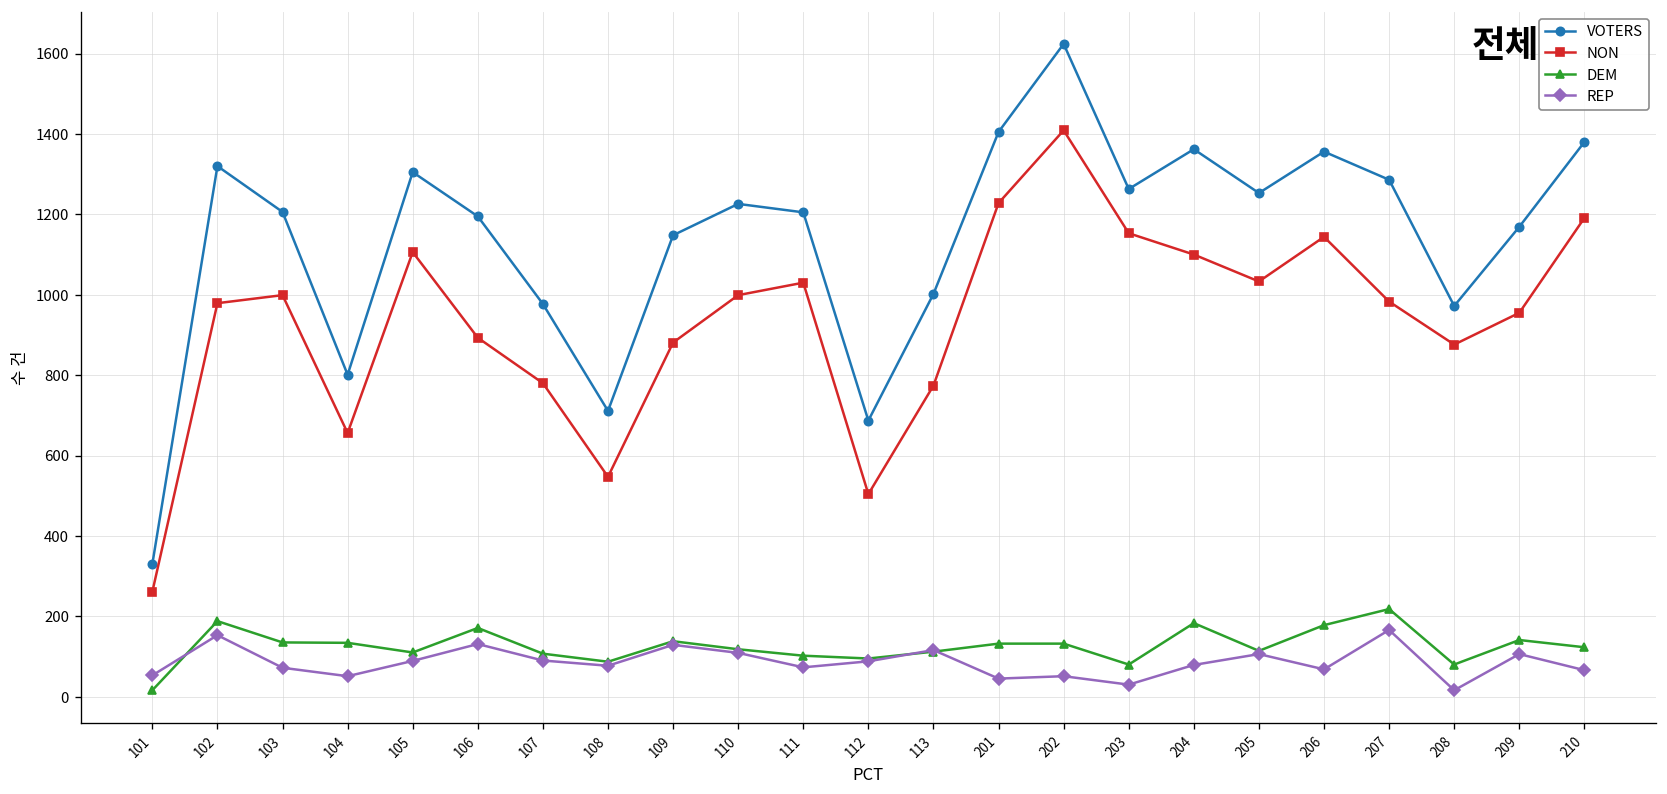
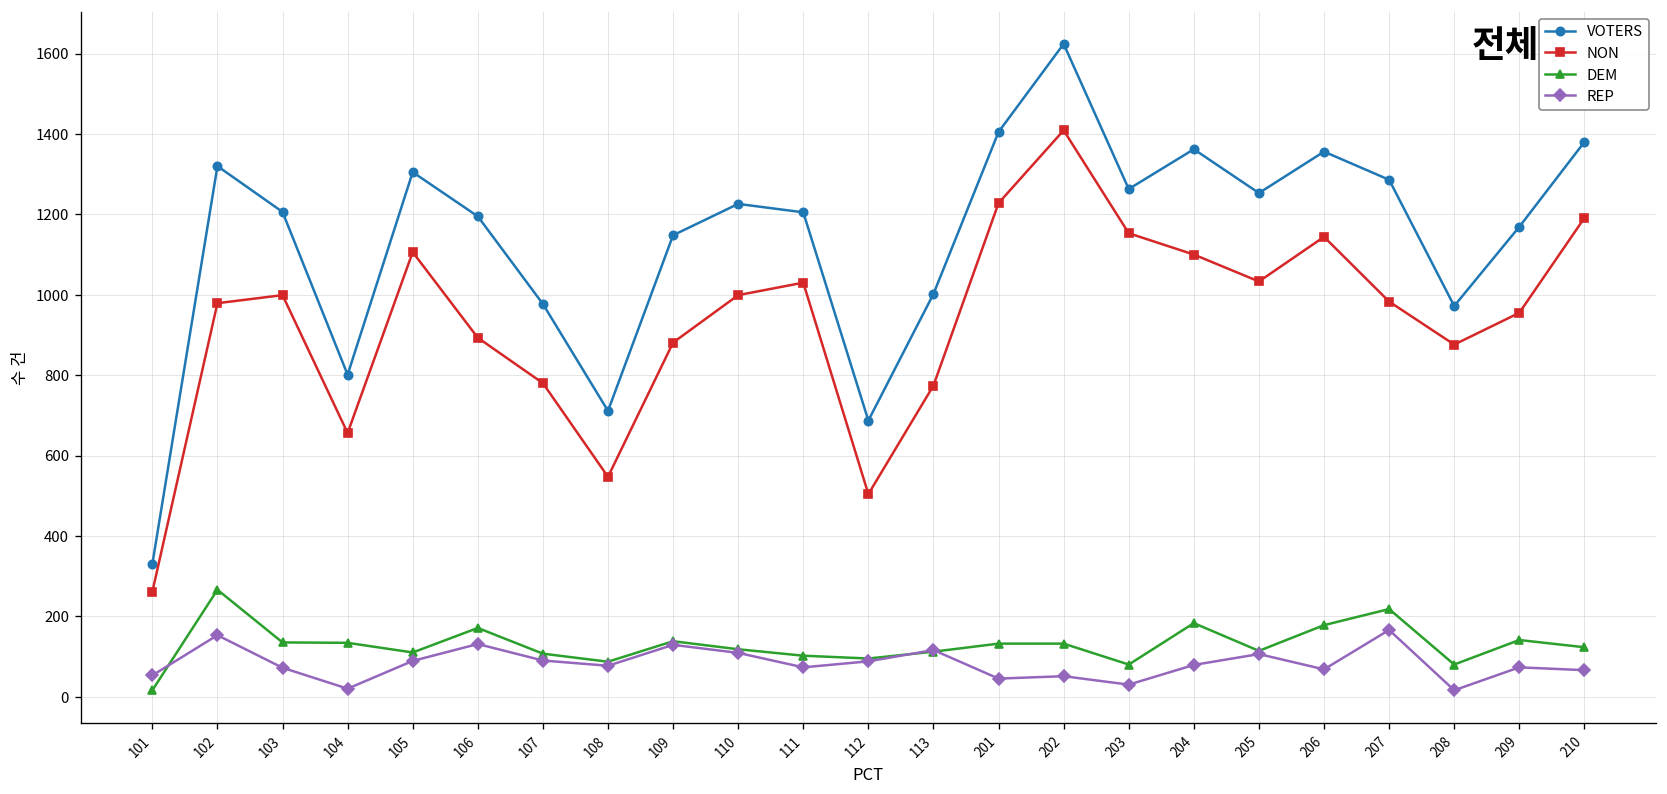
  {
    "VOTERS": {
      "101": 330,
      "102": 1320,
      "103": 1210,
      "104": 800,
      "105": 1310,
      "106": 1200,
      "107": 980,
      "108": 710,
      "109": 1150,
      "110": 1230,
      "111": 1210,
      "112": 690,
      "113": 1000,
      "201": 1410,
      "202": 1620,
      "203": 1260,
      "204": 1360,
      "205": 1250,
      "206": 1360,
      "207": 1290,
      "208": 970,
      "209": 1170,
      "210": 1380
    },
    "NON": {
      "101": 260,
      "102": 980,
      "103": 1000,
      "104": 660,
      "105": 1110,
      "106": 890,
      "107": 780,
      "108": 550,
      "109": 880,
      "110": 1000,
      "111": 1030,
      "112": 500,
      "113": 770,
      "201": 1230,
      "202": 1410,
      "203": 1150,
      "204": 1100,
      "205": 1030,
      "206": 1140,
      "207": 980,
      "208": 880,
      "209": 960,
      "210": 1190
    },
    "DEM": {
      "101": 20,
-     "102": 190,
+     "102": 270,
      "103": 140,
      "104": 130,
      "105": 110,
      "106": 170,
      "107": 110,
      "108": 90,
      "109": 140,
      "110": 120,
      "111": 100,
      "201": 130,
      "202": 130,
      "203": 80,
      "204": 180,
      "205": 110,
      "206": 180,
      "207": 220,
      "208": 80,
      "209": 140,
      "210": 120
    },
    "REP": {
      "101": 50,
      "102": 150,
      "103": 70,
-     "104": 50,
+     "104": 20,
      "105": 90,
      "106": 130,
      "107": 90,
      "108": 80,
      "109": 130,
      "110": 110,
      "111": 70,
      "201": 50,
      "202": 50,
      "203": 30,
      "204": 80,
      "205": 110,
      "206": 70,
      "207": 170,
      "208": 20,
-     "209": 110,
+     "209": 70,
      "210": 70
    }
  }
